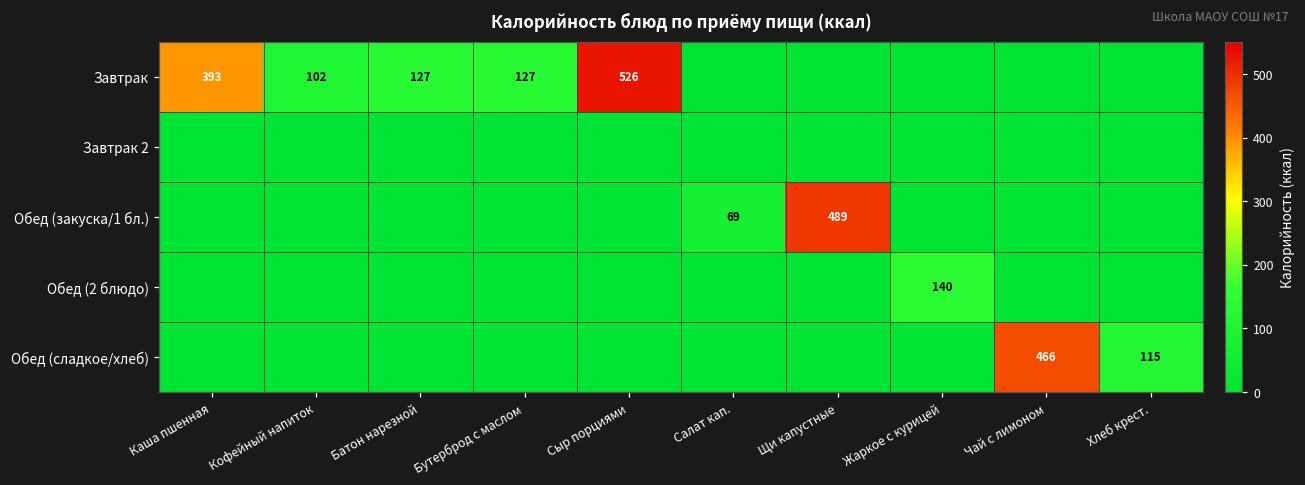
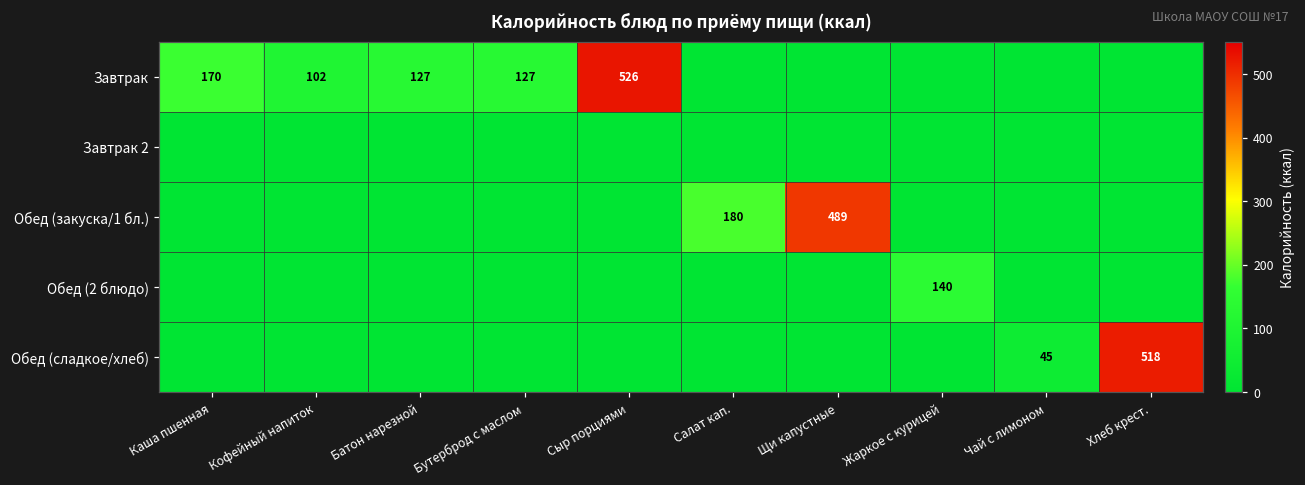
  {
    "Завтрак": {
-     "Каша пшенная": 393,
+     "Каша пшенная": 170,
      "Кофейный напиток": 102,
      "Батон нарезной": 127,
      "Бутерброд с маслом": 127,
      "Сыр порциями": 526
    },
    "Обед (закуска/1 бл.)": {
-     "Салат кап.": 69,
+     "Салат кап.": 180,
      "Щи капустные": 489
    },
    "Обед (2 блюдо)": {
      "Жаркое с курицей": 140
    },
    "Обед (сладкое/хлеб)": {
-     "Чай с лимоном": 466,
-     "Хлеб крест.": 115
+     "Чай с лимоном": 45,
+     "Хлеб крест.": 518
    }
  }
